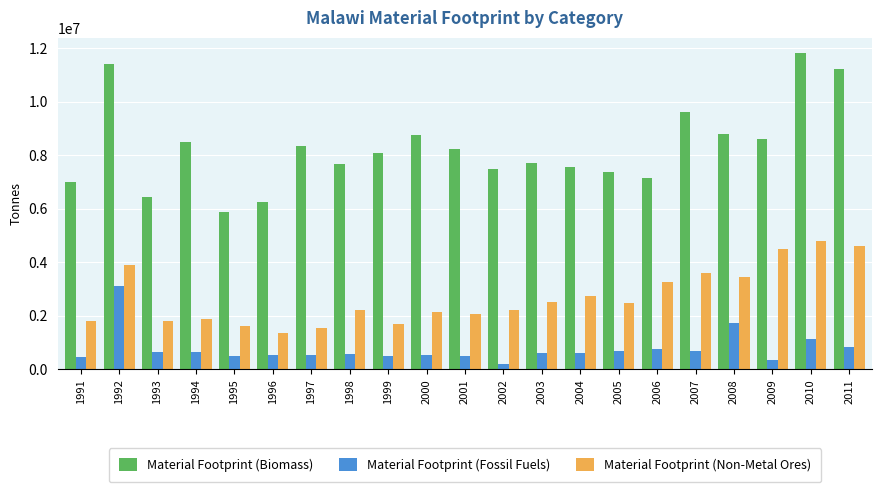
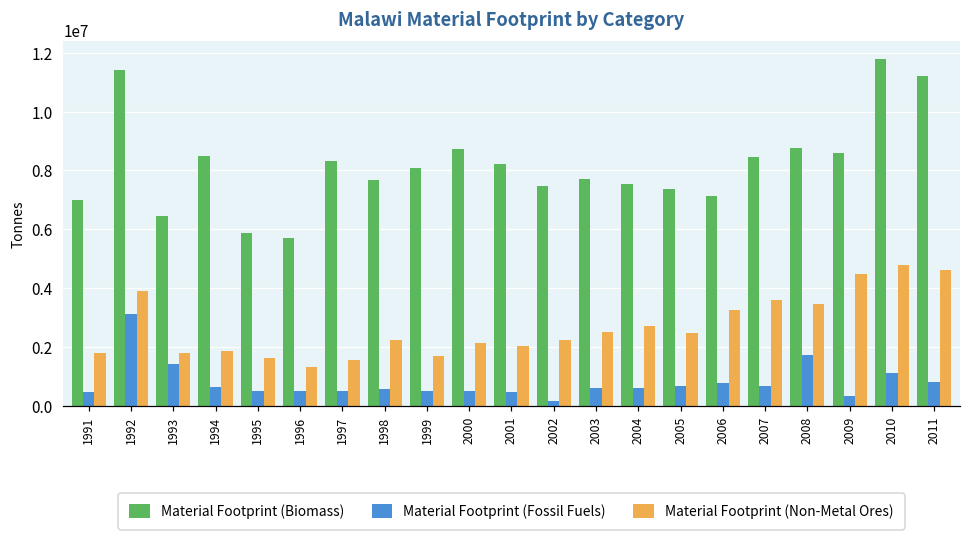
  {
    "Material Footprint (Biomass)": {
      "1991": 7000000,
      "1992": 11400000,
      "1993": 6500000,
      "1994": 8500000,
      "1995": 5900000,
-     "1996": 6200000,
+     "1996": 5700000,
      "1997": 8300000,
      "1998": 7700000,
      "1999": 8100000,
      "2000": 8700000,
      "2001": 8200000,
      "2002": 7500000,
      "2003": 7700000,
      "2004": 7500000,
      "2005": 7400000,
      "2006": 7100000,
-     "2007": 9600000,
+     "2007": 8500000,
      "2008": 8800000,
      "2009": 8600000,
      "2010": 11800000,
      "2011": 11200000
    },
    "Material Footprint (Fossil Fuels)": {
      "1991": 500000,
      "1992": 3100000,
-     "1993": 600000,
+     "1993": 1400000,
      "1994": 600000,
      "1995": 500000,
      "1996": 500000,
      "1997": 500000,
      "1998": 600000,
      "1999": 500000,
      "2000": 500000,
      "2001": 500000,
      "2002": 200000,
      "2003": 600000,
      "2004": 600000,
      "2005": 700000,
      "2006": 800000,
      "2007": 700000,
      "2008": 1700000,
      "2009": 300000,
      "2010": 1100000,
      "2011": 800000
    },
    "Material Footprint (Non-Metal Ores)": {
      "1991": 1800000,
      "1992": 3900000,
      "1993": 1800000,
      "1994": 1900000,
      "1995": 1600000,
      "1996": 1300000,
      "1997": 1600000,
      "1998": 2200000,
      "1999": 1700000,
      "2000": 2100000,
      "2001": 2100000,
      "2002": 2200000,
      "2003": 2500000,
      "2004": 2700000,
      "2005": 2500000,
      "2006": 3300000,
      "2007": 3600000,
      "2008": 3500000,
      "2009": 4500000,
      "2010": 4800000,
      "2011": 4600000
    }
  }
